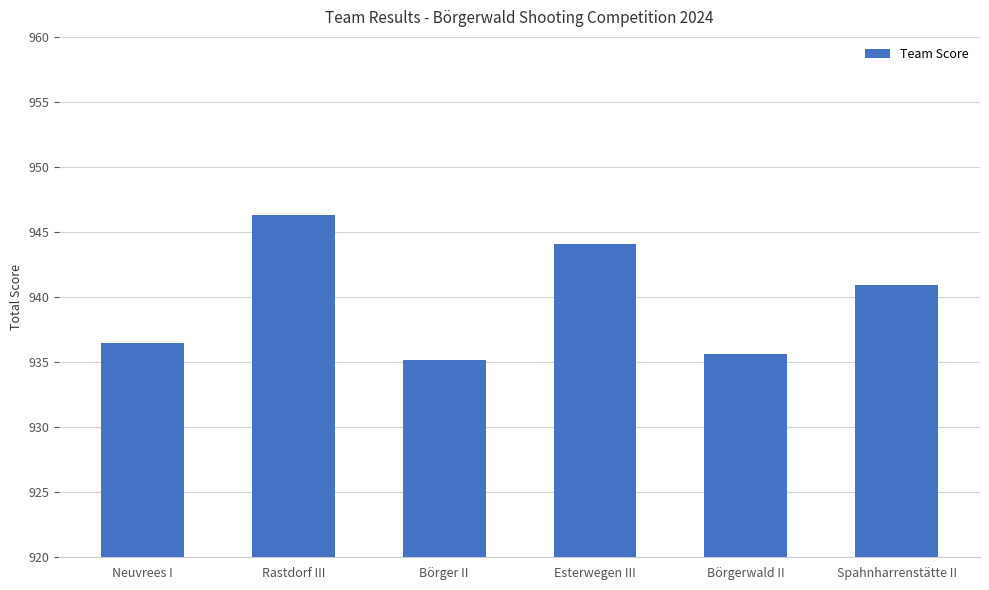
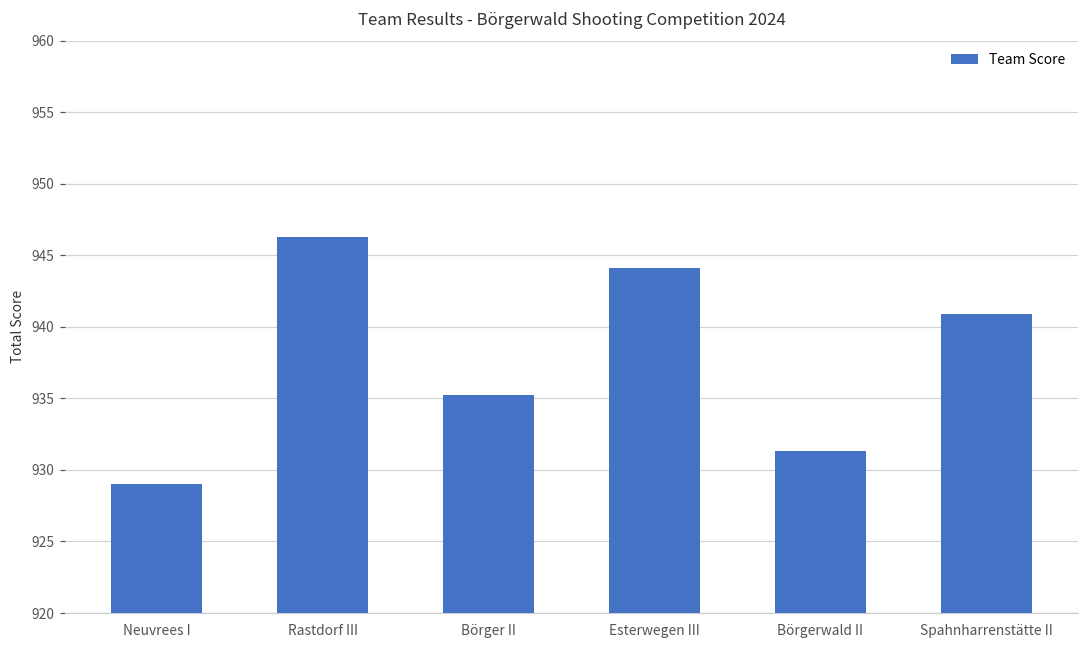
  {
-   "Neuvrees I": 936.5,
+   "Neuvrees I": 929.0,
    "Rastdorf III": 946.3,
    "Börger II": 935.2,
    "Esterwegen III": 944.1,
-   "Börgerwald II": 935.6,
+   "Börgerwald II": 931.3,
    "Spahnharrenstätte II": 940.9
  }
